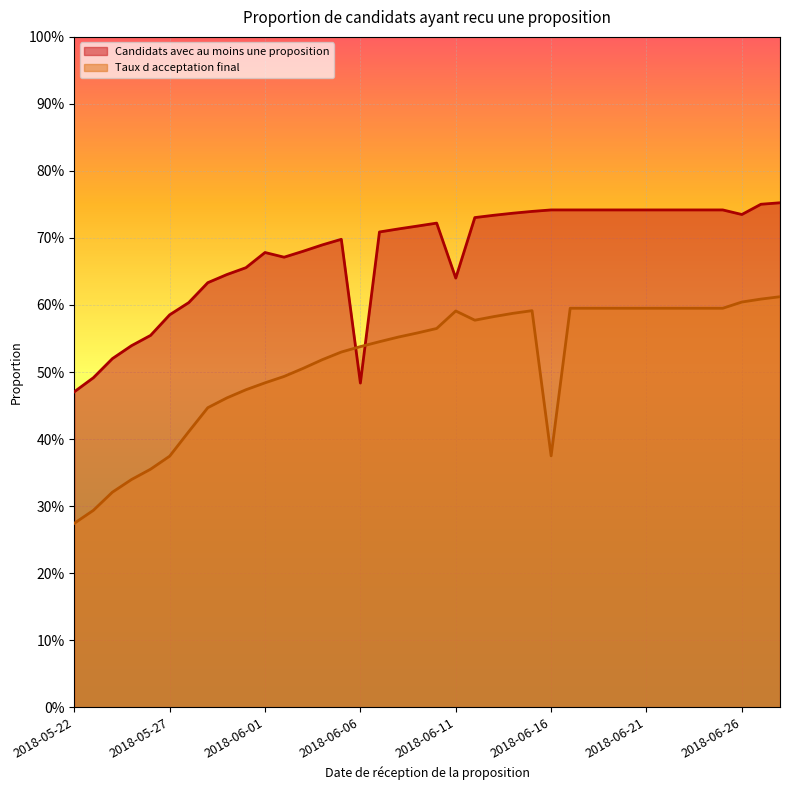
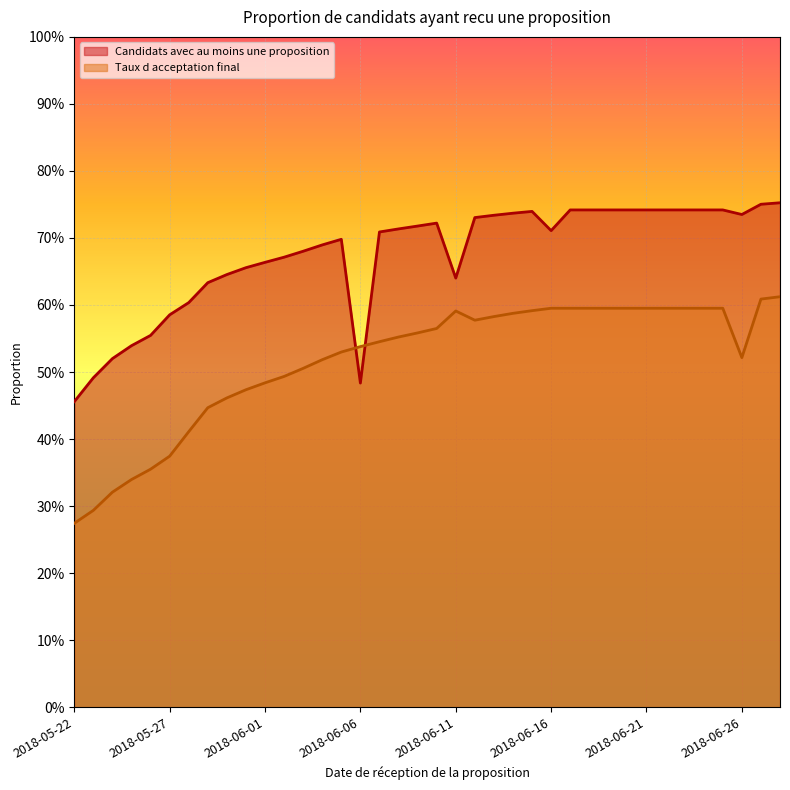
  {
    "Candidats avec au moins une proposition": {
-     "2018-05-22": "47%",
+     "2018-05-22": "46%",
      "2018-05-27": "59%",
-     "2018-06-01": "68%",
+     "2018-06-01": "66%",
      "2018-06-06": "48%",
      "2018-06-11": "64%",
-     "2018-06-16": "74%",
+     "2018-06-16": "71%",
      "2018-06-21": "74%",
      "2018-06-26": "73%"
    },
    "Taux d acceptation final": {
      "2018-05-22": "27%",
      "2018-05-27": "37%",
      "2018-06-01": "48%",
      "2018-06-06": "54%",
      "2018-06-11": "59%",
-     "2018-06-16": "37%",
+     "2018-06-16": "60%",
      "2018-06-21": "60%",
-     "2018-06-26": "60%"
+     "2018-06-26": "52%"
    }
  }
